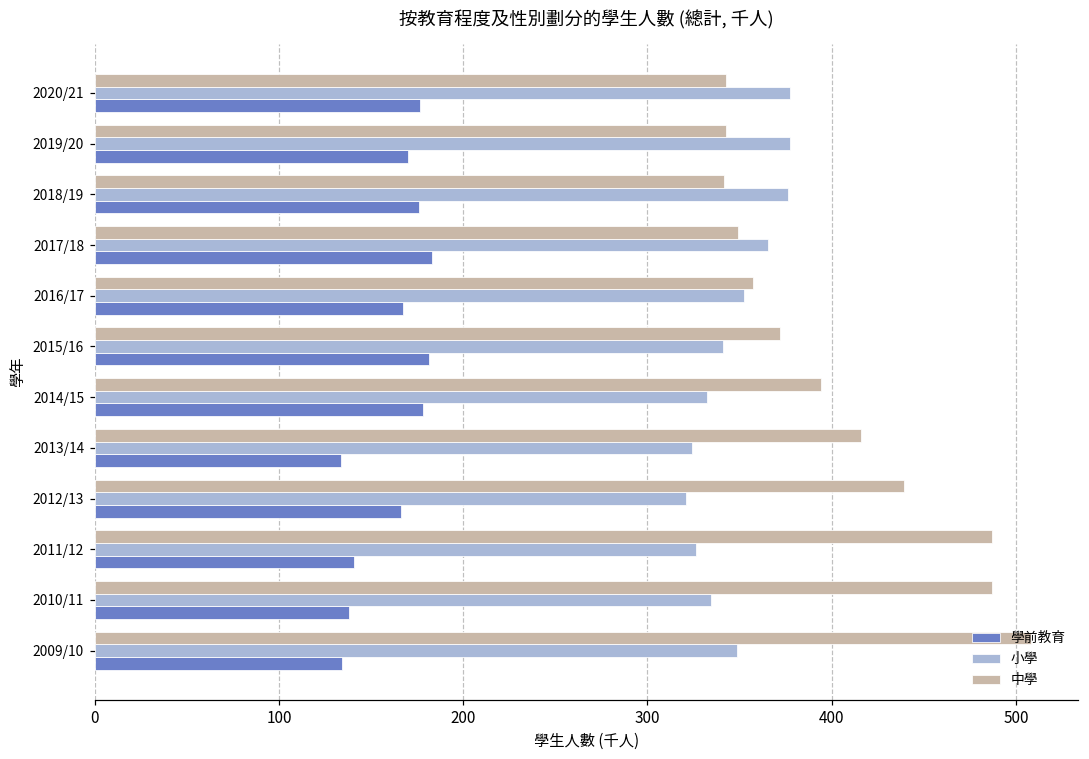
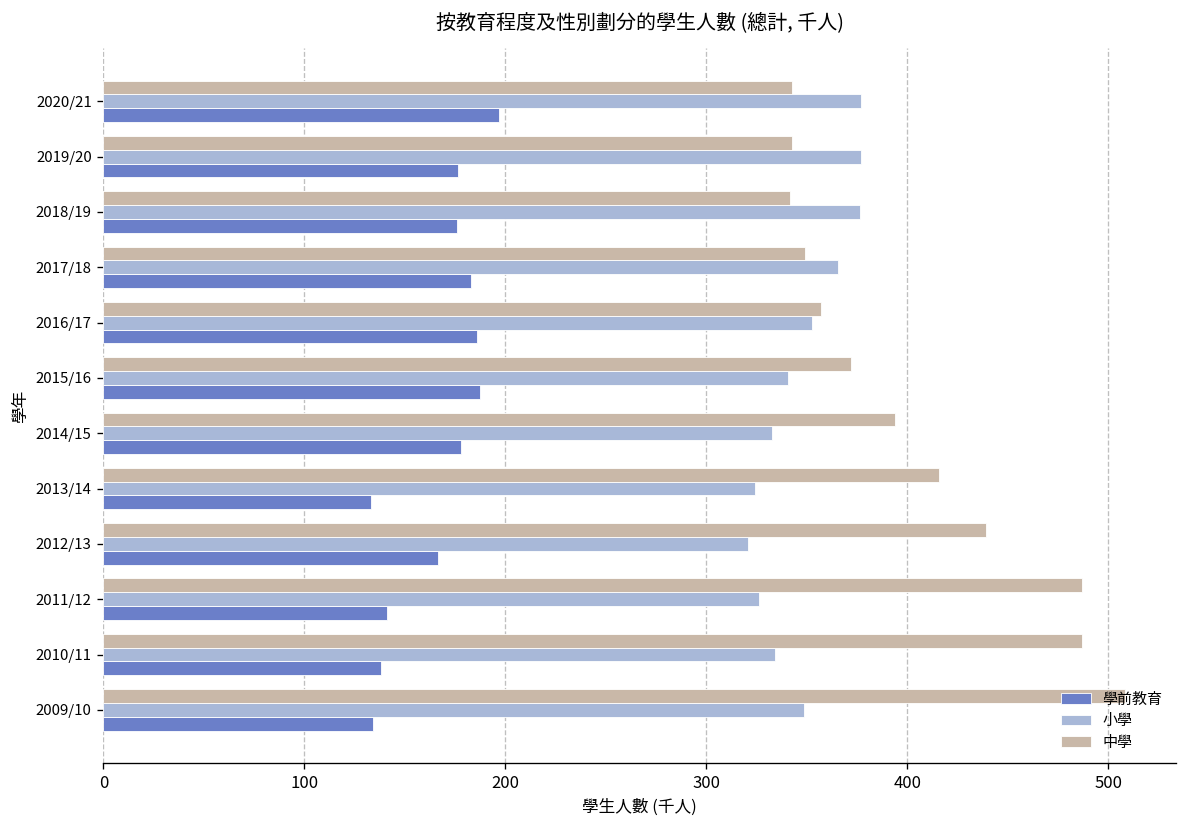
  {
    "學前教育": {
-     "2020/21": 176,
-     "2019/20": 170,
+     "2020/21": 197,
+     "2019/20": 176,
      "2018/19": 176,
      "2017/18": 183,
-     "2016/17": 168,
-     "2015/16": 182,
+     "2016/17": 186,
+     "2015/16": 187,
      "2014/15": 178,
      "2013/14": 133,
      "2012/13": 166,
      "2011/12": 141,
      "2010/11": 138,
      "2009/10": 134
    }
  }
